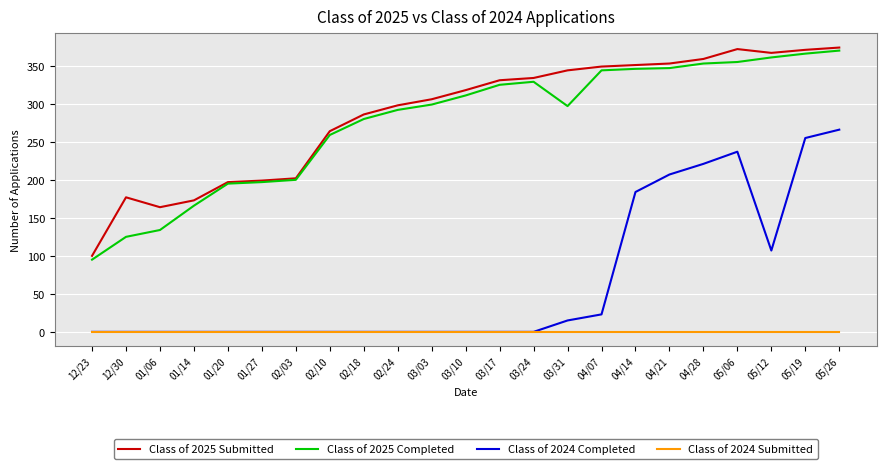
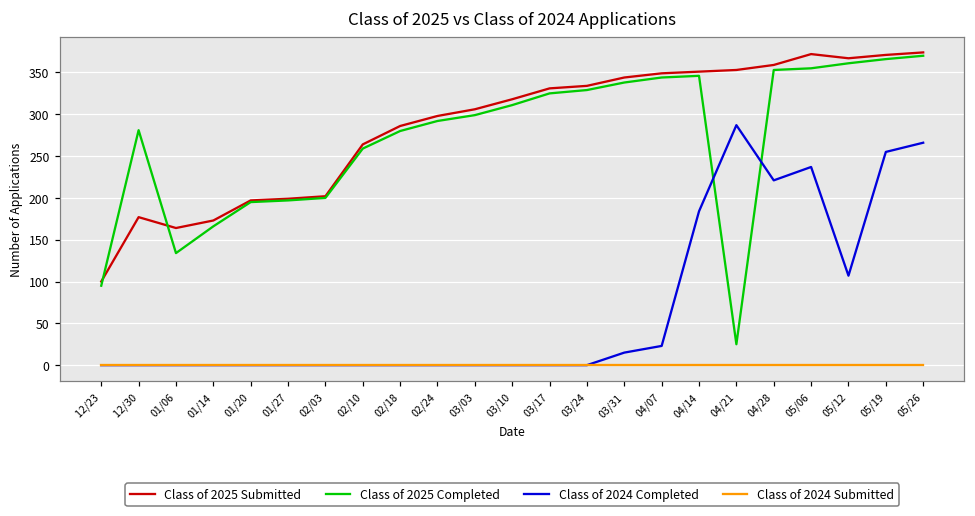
  {
    "Class of 2025 Submitted": {
      "12/23": 100,
      "12/30": 180,
      "01/06": 160,
      "01/14": 170,
      "02/10": 260,
      "02/18": 290,
      "02/24": 300,
      "03/03": 310,
      "03/10": 320,
      "03/17": 330,
      "03/24": 330,
      "03/31": 340,
      "04/07": 350,
      "04/14": 350,
      "04/21": 350,
      "04/28": 360,
      "05/06": 370,
      "05/12": 370,
      "05/19": 370,
      "05/26": 370
    },
    "Class of 2025 Completed": {
      "12/23": 100,
-     "12/30": 130,
+     "12/30": 280,
      "01/06": 130,
      "01/14": 170,
      "02/10": 260,
      "02/18": 280,
      "02/24": 290,
      "03/03": 300,
      "03/10": 310,
      "03/17": 330,
      "03/24": 330,
-     "03/31": 300,
+     "03/31": 340,
      "04/07": 340,
      "04/14": 350,
-     "04/21": 350,
+     "04/21": 30,
      "04/28": 350,
      "05/06": 360,
      "05/12": 360,
      "05/19": 370,
      "05/26": 370
    },
    "Class of 2024 Completed": {
      "03/31": 20,
      "04/07": 20,
      "04/14": 180,
-     "04/21": 210,
+     "04/21": 290,
      "04/28": 220,
      "05/06": 240,
      "05/12": 110,
      "05/19": 260,
      "05/26": 270
    },
    "Class of 2024 Submitted": {
      "03/31": 0,
      "04/07": 0,
      "04/14": 0,
      "04/21": 0,
      "04/28": 0,
      "05/06": 0,
      "05/12": 0,
      "05/19": 0,
      "05/26": 0
    }
  }
